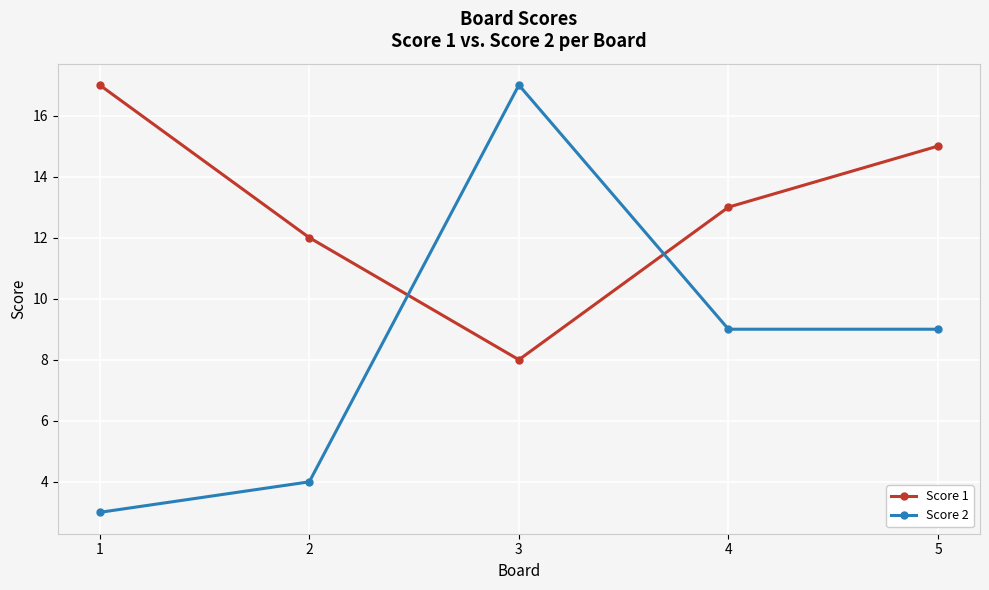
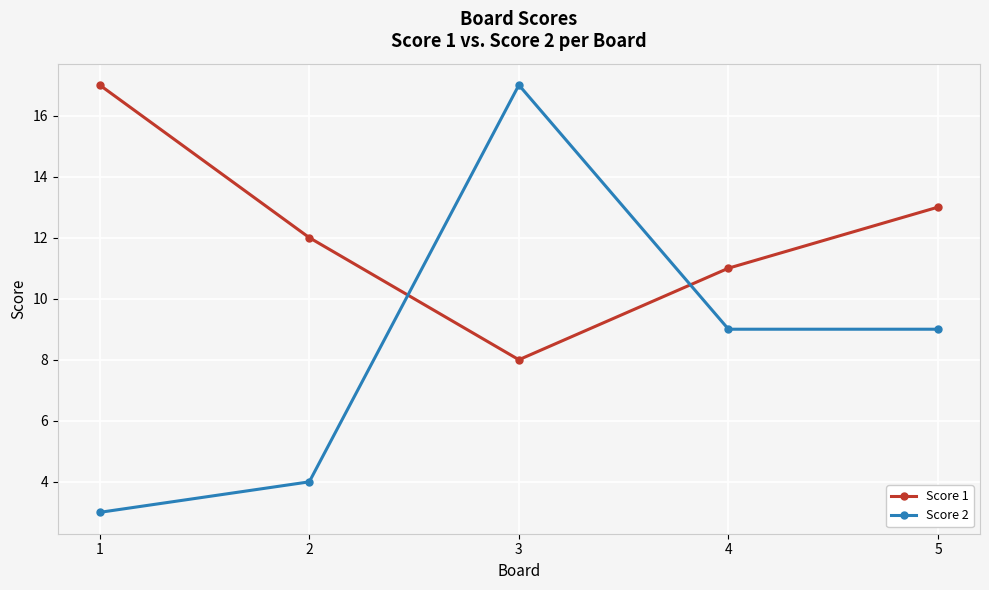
  {
    "Score 1": {
      "1": 17,
      "2": 12,
      "3": 8,
-     "4": 13,
-     "5": 15
+     "4": 11,
+     "5": 13
    },
    "Score 2": {
      "1": 3,
      "2": 4,
      "3": 17,
      "4": 9,
      "5": 9
    }
  }
